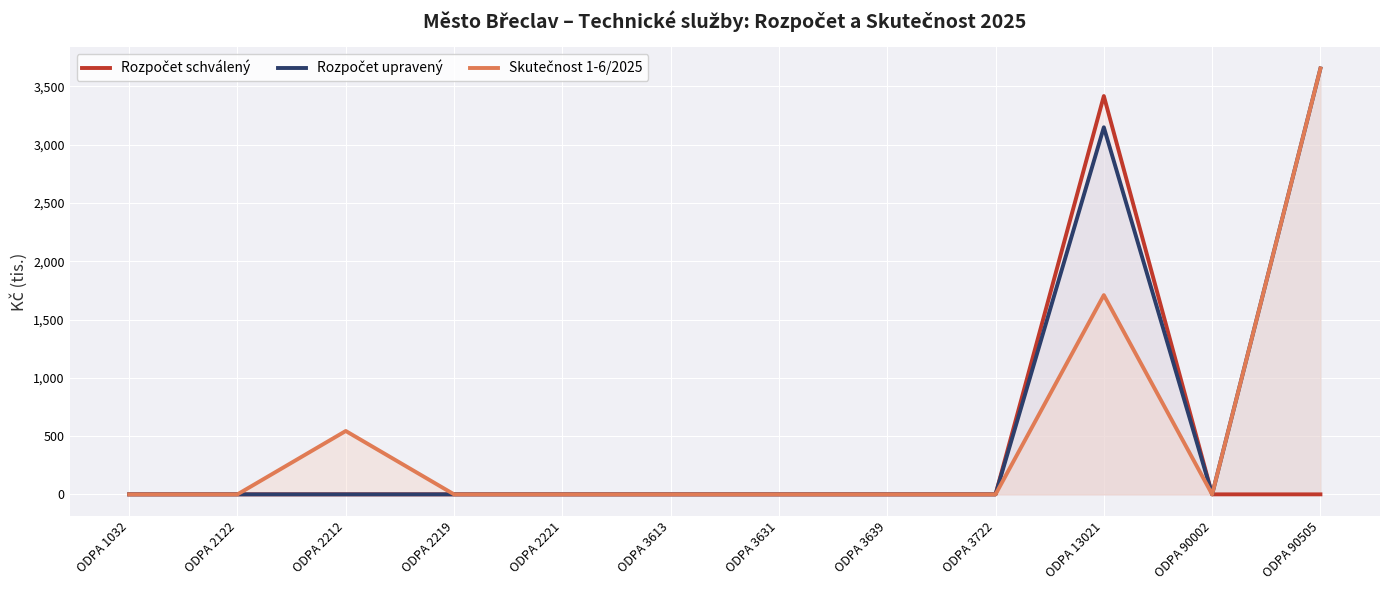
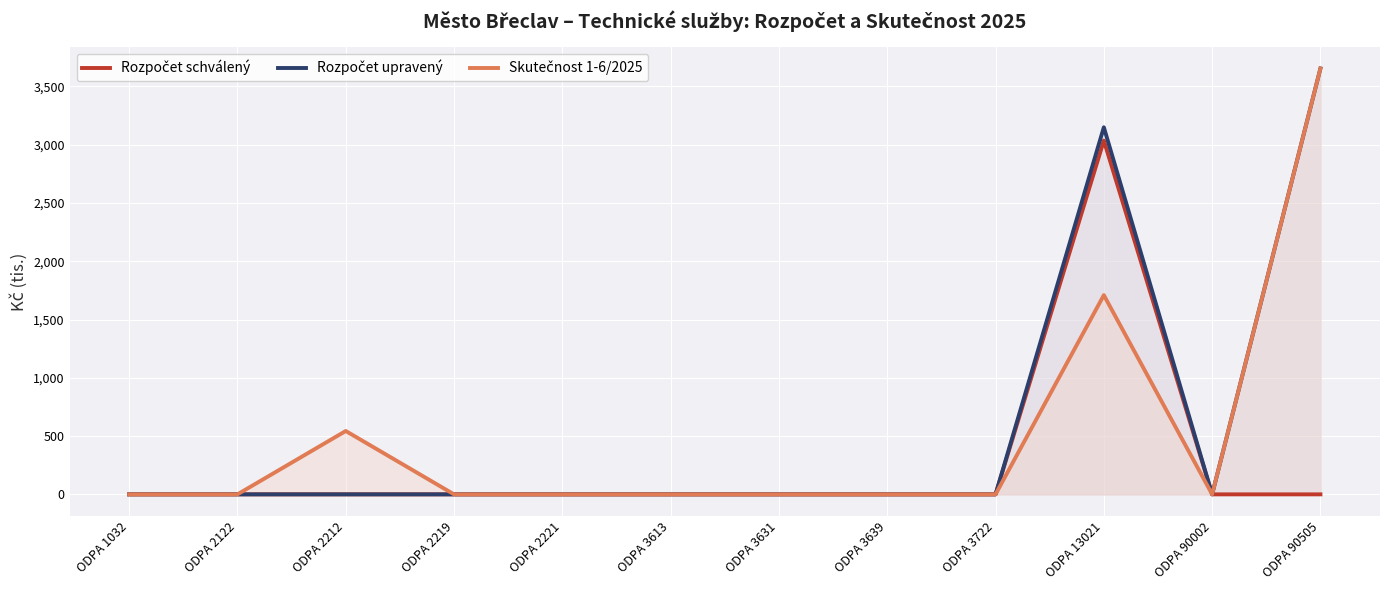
  {
    "Rozpočet schválený": {
-     "ODPA 13021": "3,420",
+     "ODPA 13021": "3,040",
      "ODPA 90505": "0"
    },
    "Rozpočet upravený": {
      "ODPA 13021": "3,150"
    },
    "Skutečnost 1-6/2025": {
      "ODPA 2212": "540",
      "ODPA 13021": "1,710"
    }
  }
